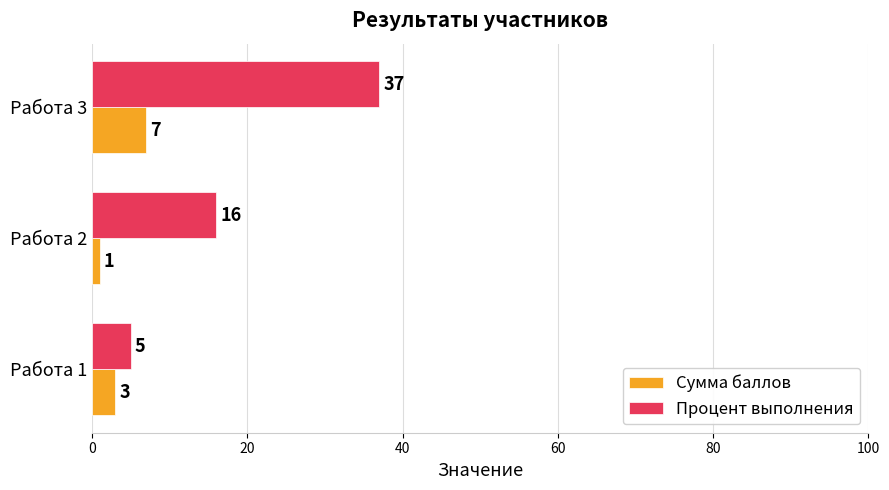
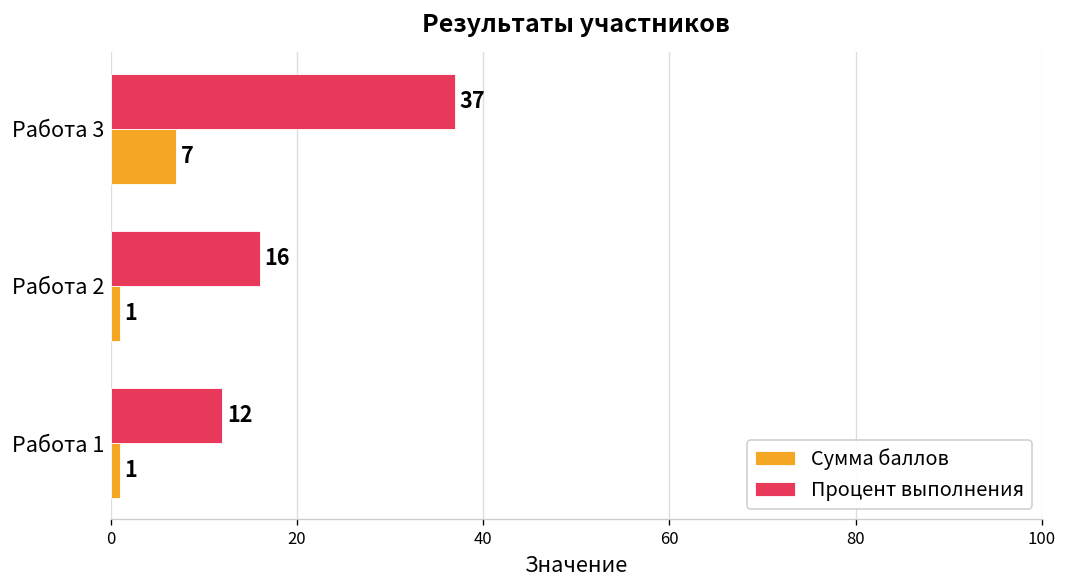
  {
    "Сумма баллов": {
      "Работа 3": 7,
      "Работа 2": 1,
-     "Работа 1": 3
+     "Работа 1": 1
    },
    "Процент выполнения": {
      "Работа 3": 37,
      "Работа 2": 16,
-     "Работа 1": 5
+     "Работа 1": 12
    }
  }
